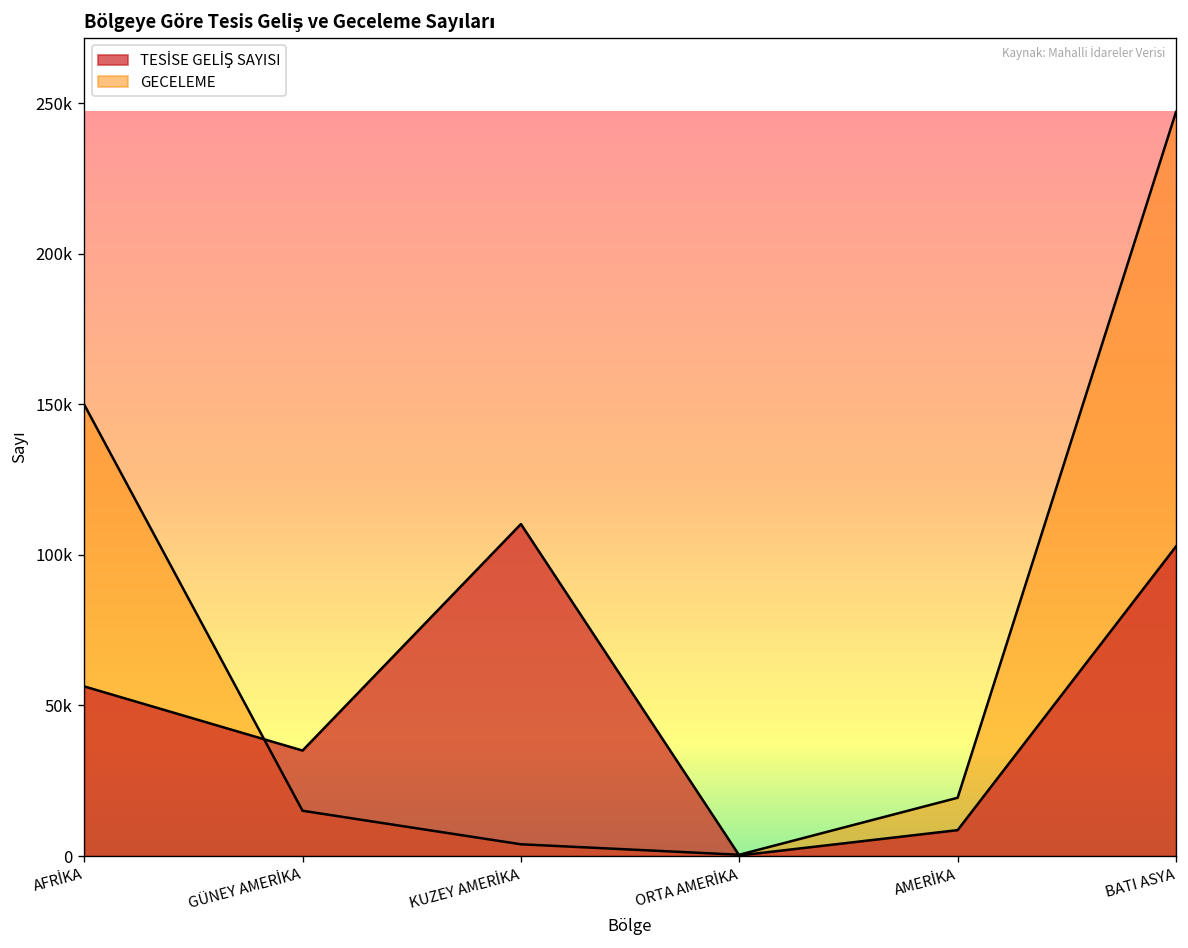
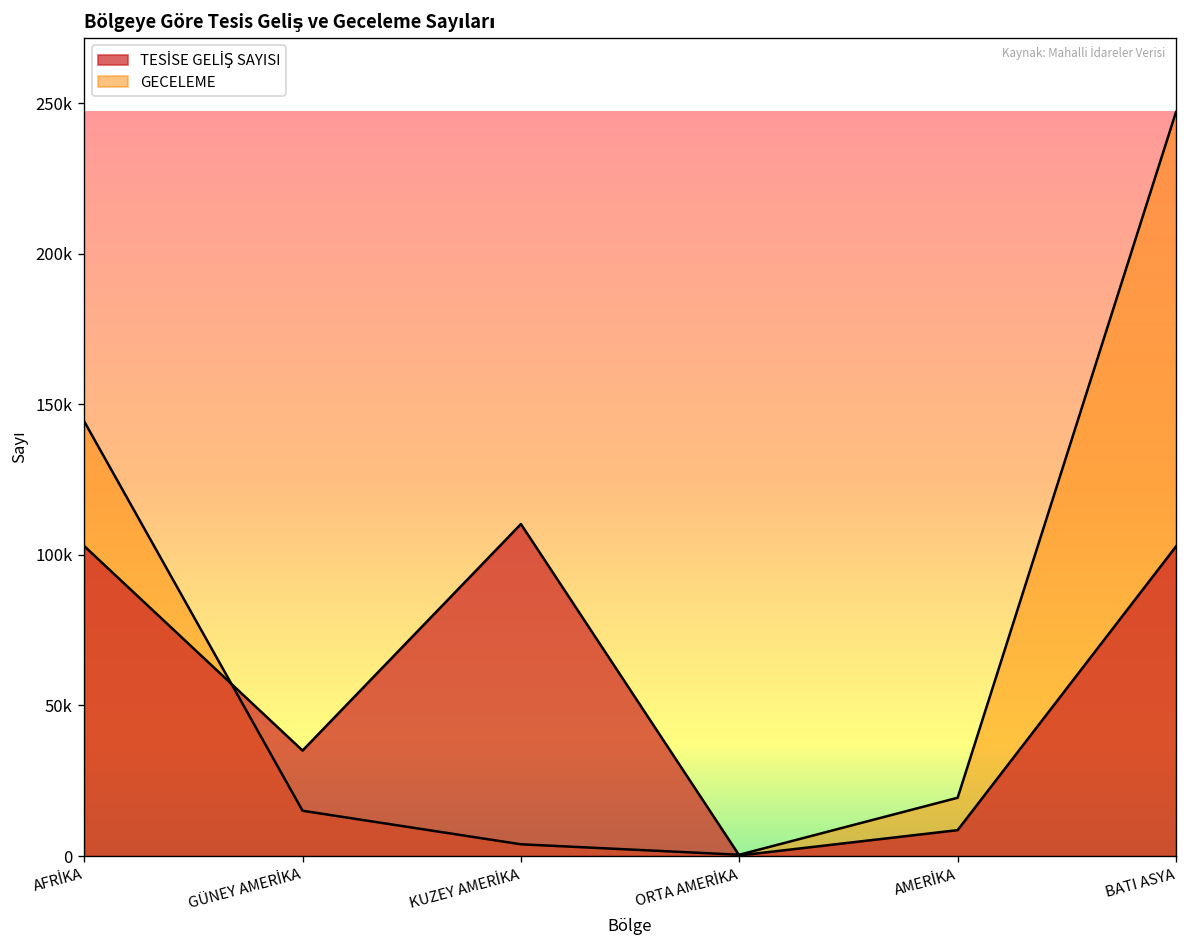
  {
    "TESİSE GELİŞ SAYISI": {
-     "AFRİKA": 56000,
+     "AFRİKA": 103000,
      "GÜNEY AMERİKA": 35000,
      "KUZEY AMERİKA": 110000,
      "AMERİKA": 9000,
      "BATI ASYA": 103000
    },
    "GECELEME": {
-     "AFRİKA": 150000,
+     "AFRİKA": 144000,
      "GÜNEY AMERİKA": 15000,
      "KUZEY AMERİKA": 4000,
      "AMERİKA": 19000,
      "BATI ASYA": 247000
    }
  }
